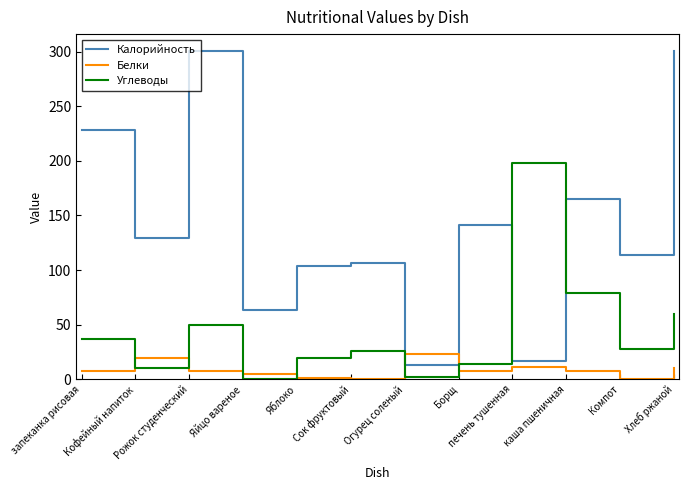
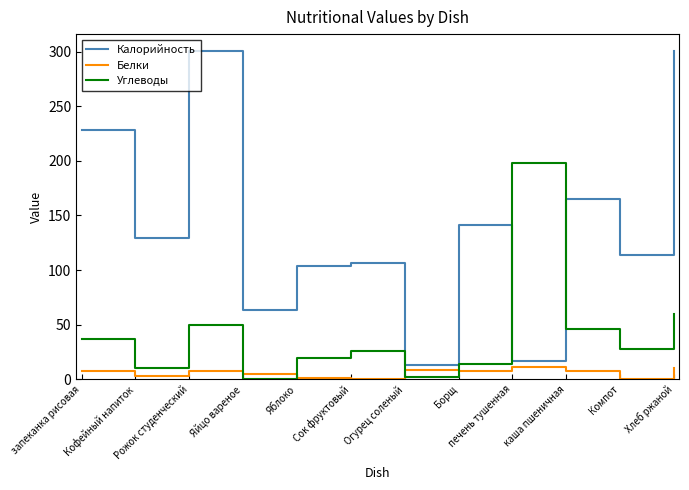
  {
    "Калорийность": {
      "запеканка рисовая": 228,
      "Кофейный напиток": 129,
      "Яйцо вареное": 63,
      "Яблоко": 104,
      "Сок фруктовый": 106,
      "Огурец соленый": 13,
      "Борщ": 141,
      "печень тушенная": 17,
      "каша пшеничная": 165,
      "Компот": 114,
      "Хлеб ржаной": 301
    },
    "Белки": {
      "запеканка рисовая": 7,
-     "Кофейный напиток": 19,
+     "Кофейный напиток": 3,
      "Рожок студенческий": 8,
      "Яйцо вареное": 5,
      "Яблоко": 1,
      "Сок фруктовый": 0,
-     "Огурец соленый": 23,
+     "Огурец соленый": 8,
      "Борщ": 8,
      "печень тушенная": 12,
      "каша пшеничная": 8,
      "Компот": 1,
      "Хлеб ржаной": 10
    },
    "Углеводы": {
      "запеканка рисовая": 37,
      "Кофейный напиток": 10,
      "Рожок студенческий": 49,
      "Яйцо вареное": 0,
      "Яблоко": 20,
      "Сок фруктовый": 26,
      "Огурец соленый": 2,
      "Борщ": 14,
      "печень тушенная": 198,
-     "каша пшеничная": 79,
+     "каша пшеничная": 46,
      "Компот": 28,
      "Хлеб ржаной": 60
    }
  }
